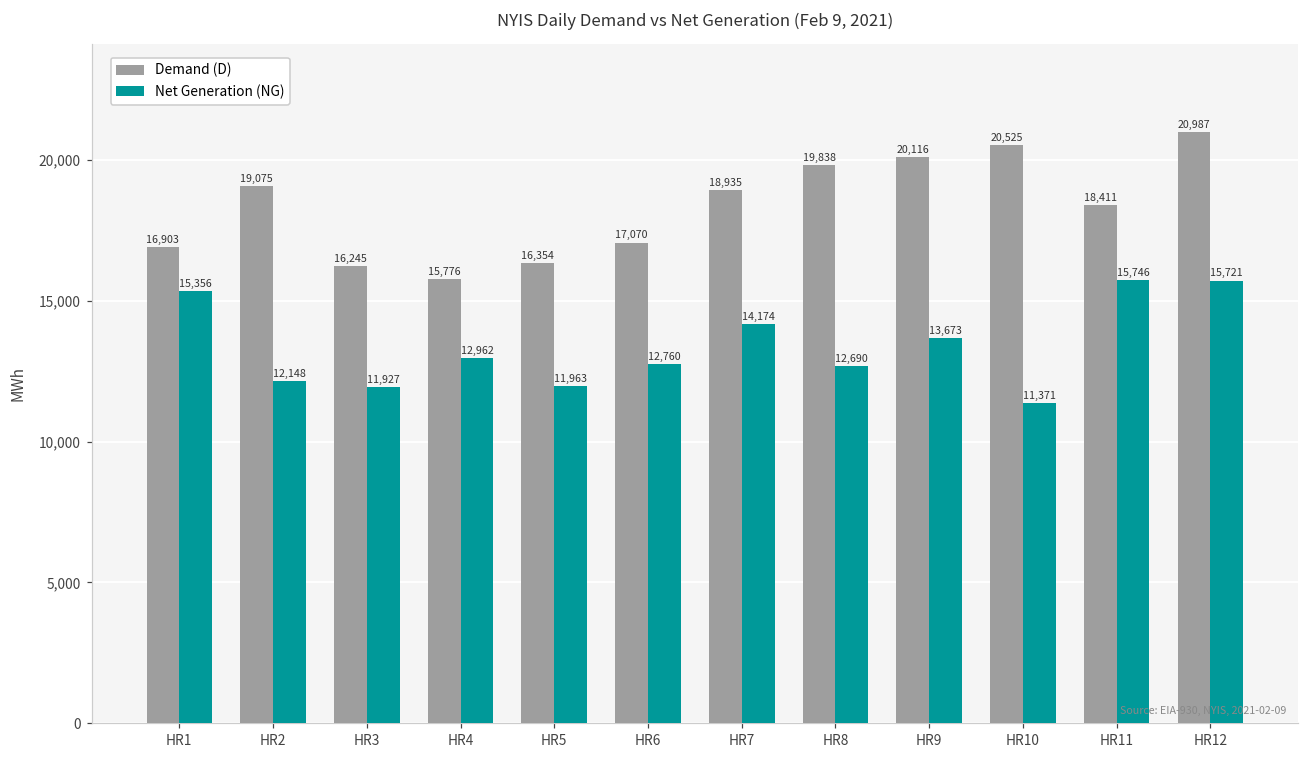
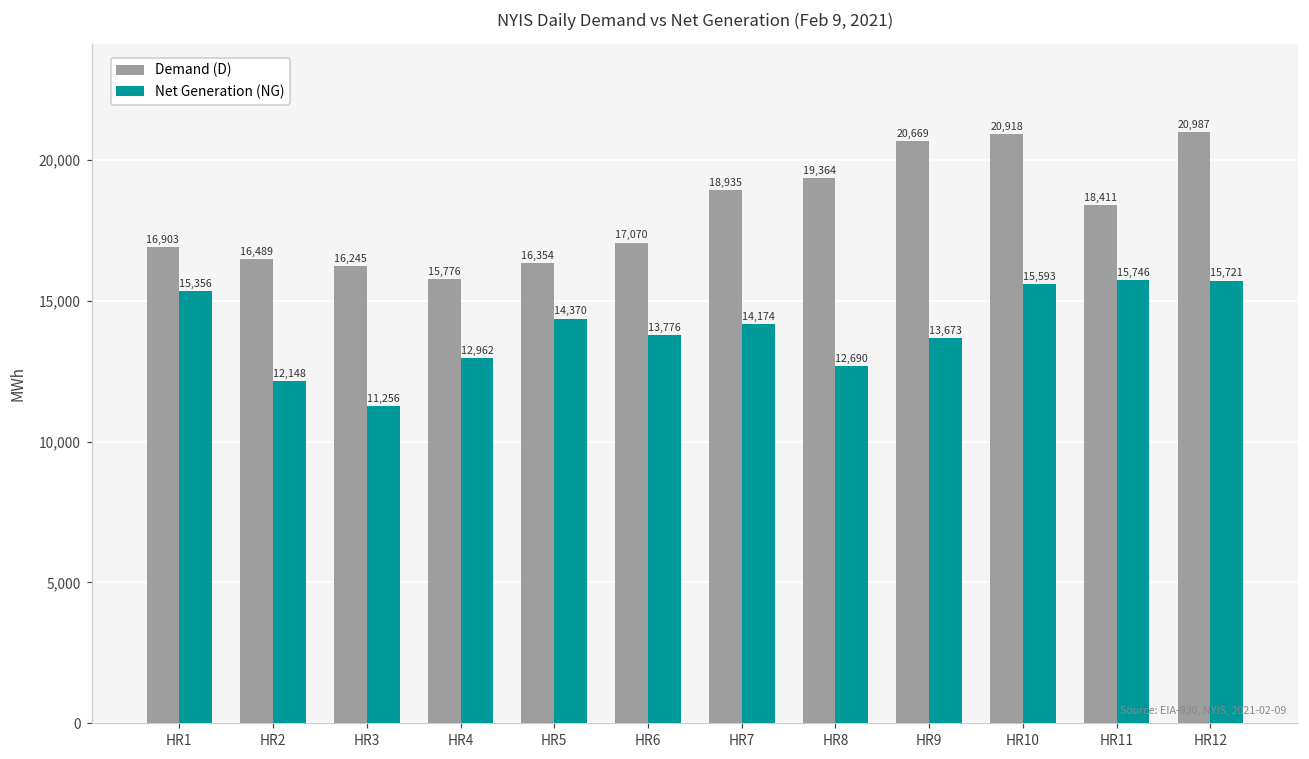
  {
    "Demand (D)": {
      "HR1": "16,903",
-     "HR2": "19,075",
+     "HR2": "16,489",
      "HR3": "16,245",
      "HR4": "15,776",
      "HR5": "16,354",
      "HR6": "17,070",
      "HR7": "18,935",
-     "HR8": "19,838",
-     "HR9": "20,116",
-     "HR10": "20,525",
+     "HR8": "19,364",
+     "HR9": "20,669",
+     "HR10": "20,918",
      "HR11": "18,411",
      "HR12": "20,987"
    },
    "Net Generation (NG)": {
      "HR1": "15,356",
      "HR2": "12,148",
-     "HR3": "11,927",
+     "HR3": "11,256",
      "HR4": "12,962",
-     "HR5": "11,963",
-     "HR6": "12,760",
+     "HR5": "14,370",
+     "HR6": "13,776",
      "HR7": "14,174",
      "HR8": "12,690",
      "HR9": "13,673",
-     "HR10": "11,371",
+     "HR10": "15,593",
      "HR11": "15,746",
      "HR12": "15,721"
    }
  }
